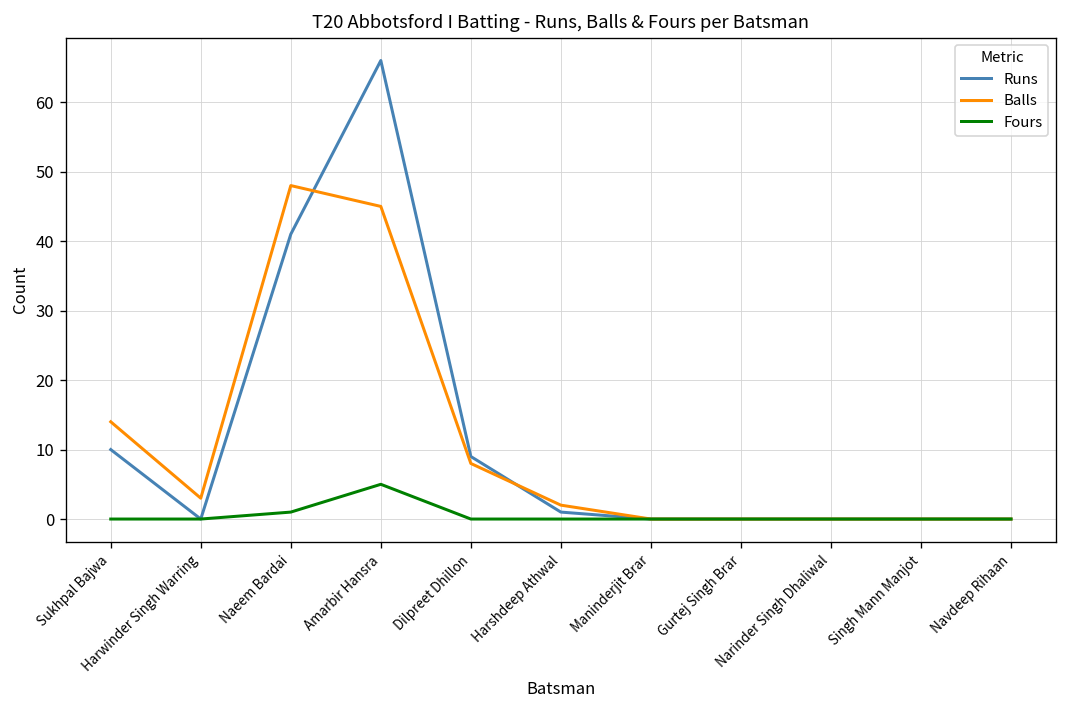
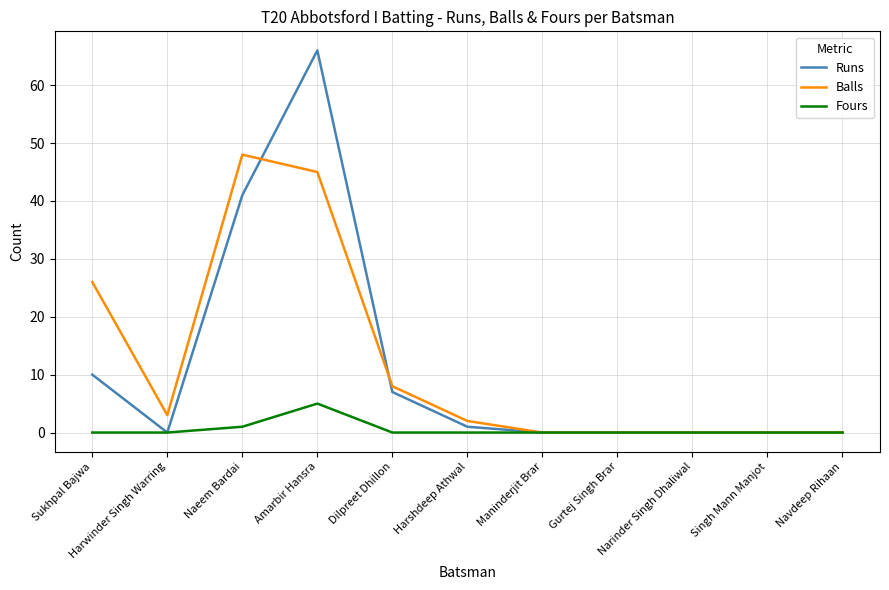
  {
    "Runs": {
      "Sukhpal Bajwa": 10,
      "Naeem Bardai": 41,
      "Amarbir Hansra": 66,
-     "Dilpreet Dhillon": 9,
+     "Dilpreet Dhillon": 7,
      "Harshdeep Athwal": 1
    },
    "Balls": {
-     "Sukhpal Bajwa": 14,
+     "Sukhpal Bajwa": 26,
      "Harwinder Singh Warring": 3,
      "Naeem Bardai": 48,
      "Amarbir Hansra": 45,
      "Dilpreet Dhillon": 8,
      "Harshdeep Athwal": 2
    },
    "Fours": {
      "Sukhpal Bajwa": 0,
      "Naeem Bardai": 1,
      "Amarbir Hansra": 5,
      "Dilpreet Dhillon": 0,
      "Harshdeep Athwal": 0
    }
  }
